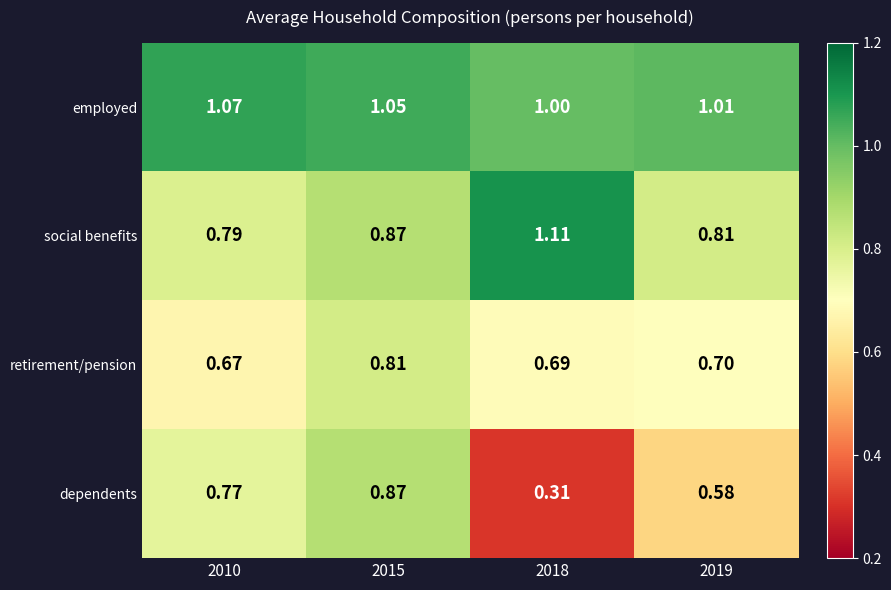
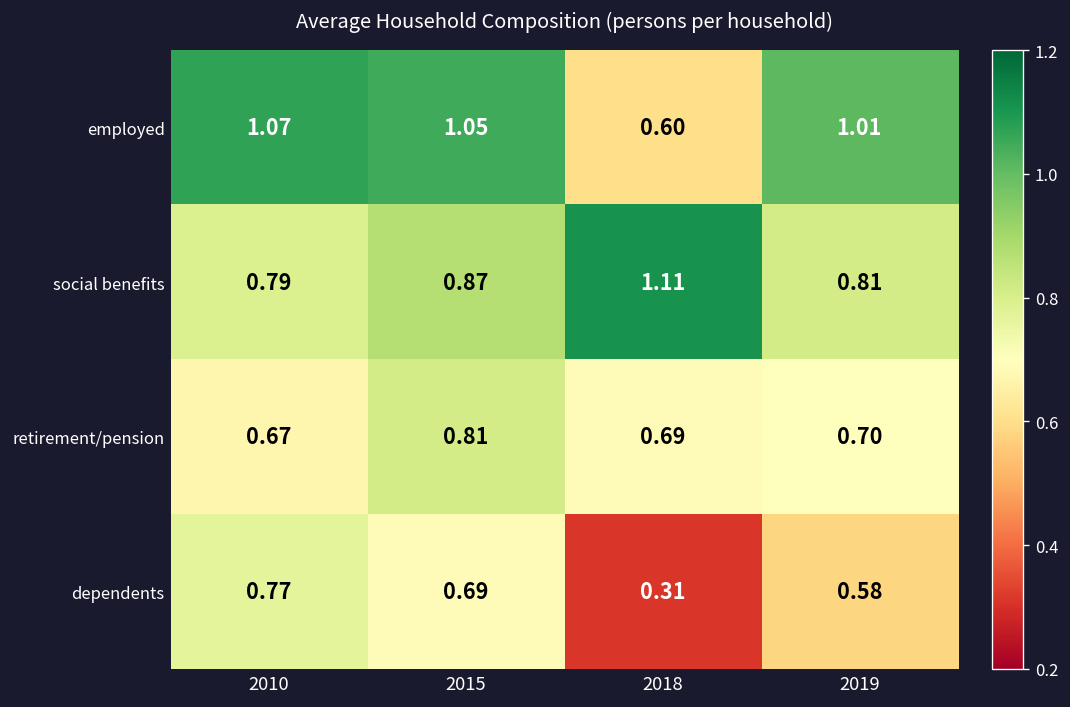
  {
    "employed": {
      "2010": 1.07,
      "2015": 1.05,
-     "2018": 1.00,
+     "2018": 0.60,
      "2019": 1.01
    },
    "social benefits": {
      "2010": 0.79,
      "2015": 0.87,
      "2018": 1.11,
      "2019": 0.81
    },
    "retirement/pension": {
      "2010": 0.67,
      "2015": 0.81,
      "2018": 0.69,
      "2019": 0.70
    },
    "dependents": {
      "2010": 0.77,
-     "2015": 0.87,
+     "2015": 0.69,
      "2018": 0.31,
      "2019": 0.58
    }
  }
